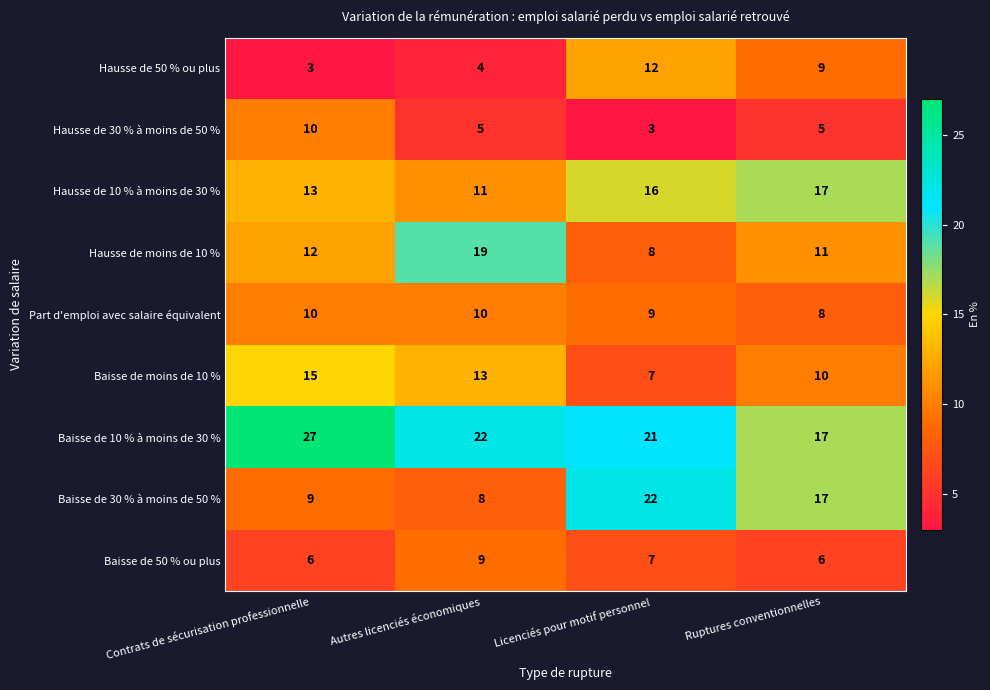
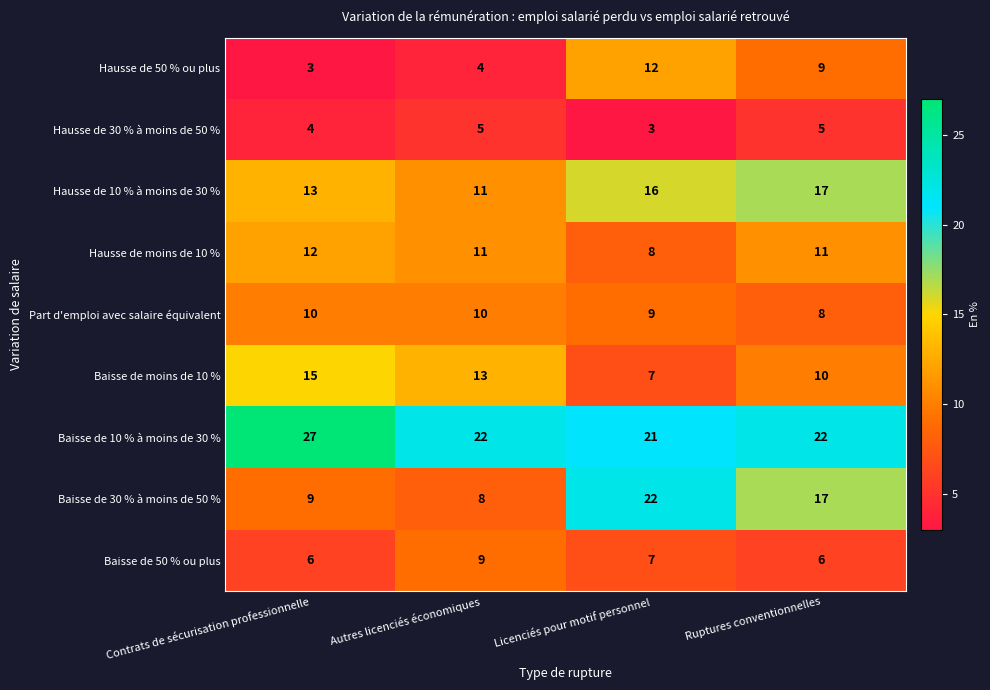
  {
    "Hausse de 50 % ou plus": {
      "Contrats de sécurisation professionnelle": 3,
      "Autres licenciés économiques": 4,
      "Licenciés pour motif personnel": 12,
      "Ruptures conventionnelles": 9
    },
    "Hausse de 30 % à moins de 50 %": {
-     "Contrats de sécurisation professionnelle": 10,
+     "Contrats de sécurisation professionnelle": 4,
      "Autres licenciés économiques": 5,
      "Licenciés pour motif personnel": 3,
      "Ruptures conventionnelles": 5
    },
    "Hausse de 10 % à moins de 30 %": {
      "Contrats de sécurisation professionnelle": 13,
      "Autres licenciés économiques": 11,
      "Licenciés pour motif personnel": 16,
      "Ruptures conventionnelles": 17
    },
    "Hausse de moins de 10 %": {
      "Contrats de sécurisation professionnelle": 12,
-     "Autres licenciés économiques": 19,
+     "Autres licenciés économiques": 11,
      "Licenciés pour motif personnel": 8,
      "Ruptures conventionnelles": 11
    },
    "Part d'emploi avec salaire équivalent": {
      "Contrats de sécurisation professionnelle": 10,
      "Autres licenciés économiques": 10,
      "Licenciés pour motif personnel": 9,
      "Ruptures conventionnelles": 8
    },
    "Baisse de moins de 10 %": {
      "Contrats de sécurisation professionnelle": 15,
      "Autres licenciés économiques": 13,
      "Licenciés pour motif personnel": 7,
      "Ruptures conventionnelles": 10
    },
    "Baisse de 10 % à moins de 30 %": {
      "Contrats de sécurisation professionnelle": 27,
      "Autres licenciés économiques": 22,
      "Licenciés pour motif personnel": 21,
-     "Ruptures conventionnelles": 17
+     "Ruptures conventionnelles": 22
    },
    "Baisse de 30 % à moins de 50 %": {
      "Contrats de sécurisation professionnelle": 9,
      "Autres licenciés économiques": 8,
      "Licenciés pour motif personnel": 22,
      "Ruptures conventionnelles": 17
    },
    "Baisse de 50 % ou plus": {
      "Contrats de sécurisation professionnelle": 6,
      "Autres licenciés économiques": 9,
      "Licenciés pour motif personnel": 7,
      "Ruptures conventionnelles": 6
    }
  }
